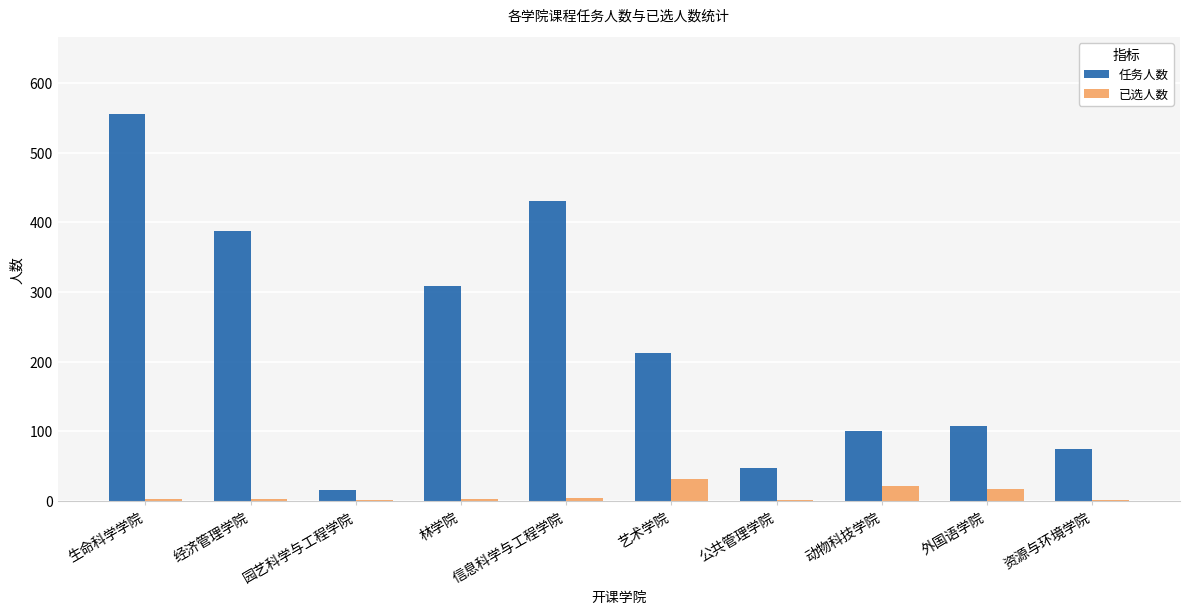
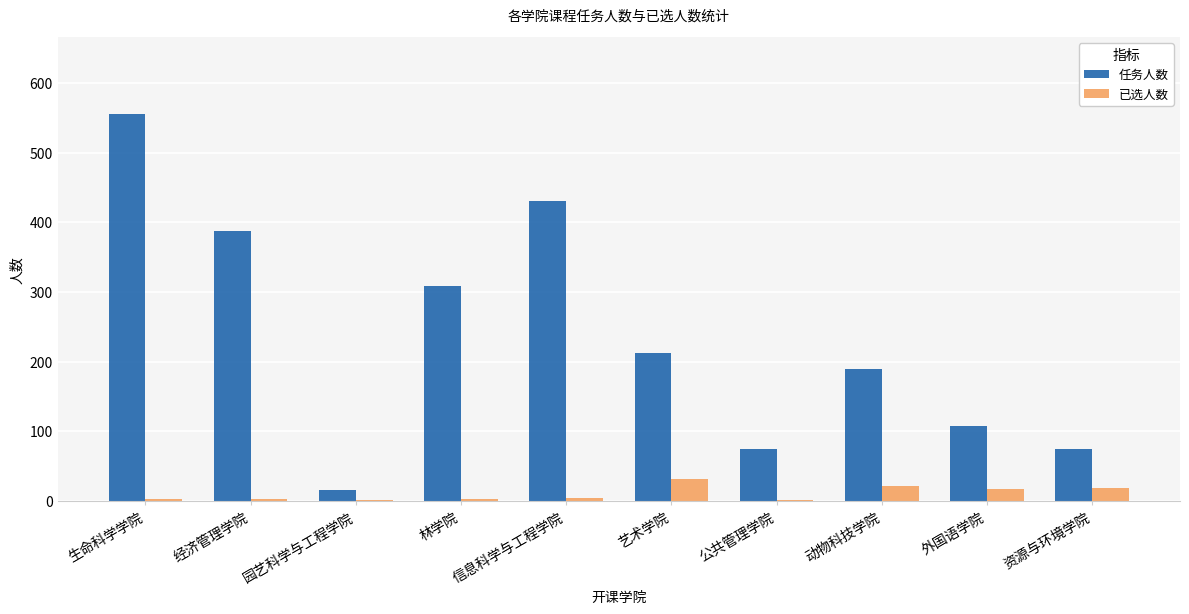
  {
    "任务人数": {
      "生命科学学院": 560,
      "经济管理学院": 390,
      "园艺科学与工程学院": 20,
      "林学院": 310,
      "信息科学与工程学院": 430,
      "艺术学院": 210,
-     "公共管理学院": 50,
-     "动物科技学院": 100,
+     "公共管理学院": 80,
+     "动物科技学院": 190,
      "外国语学院": 110,
      "资源与环境学院": 80
    },
    "已选人数": {
      "信息科学与工程学院": 0,
      "艺术学院": 30,
      "动物科技学院": 20,
      "外国语学院": 20,
-     "资源与环境学院": 0
+     "资源与环境学院": 20
    }
  }
